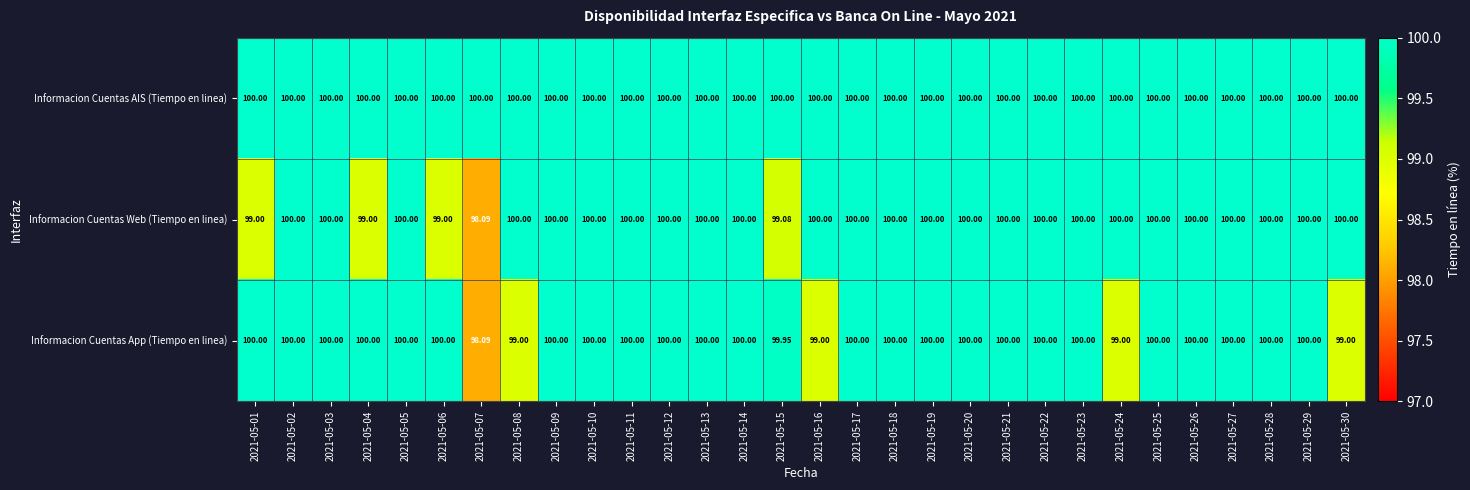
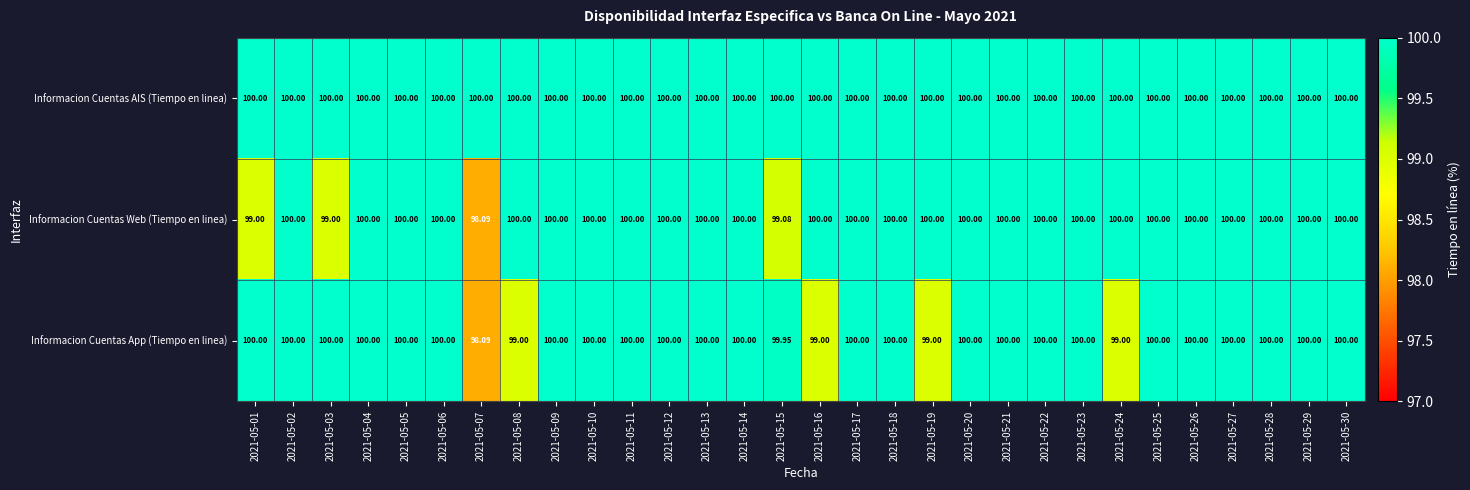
  {
    "Informacion Cuentas AIS (Tiempo en linea)": {
      "2021-05-01": 100.00,
      "2021-05-02": 100.00,
      "2021-05-03": 100.00,
      "2021-05-04": 100.00,
      "2021-05-05": 100.00,
      "2021-05-06": 100.00,
      "2021-05-07": 100.00,
      "2021-05-08": 100.00,
      "2021-05-09": 100.00,
      "2021-05-10": 100.00,
      "2021-05-11": 100.00,
      "2021-05-12": 100.00,
      "2021-05-13": 100.00,
      "2021-05-14": 100.00,
      "2021-05-15": 100.00,
      "2021-05-16": 100.00,
      "2021-05-17": 100.00,
      "2021-05-18": 100.00,
      "2021-05-19": 100.00,
      "2021-05-20": 100.00,
      "2021-05-21": 100.00,
      "2021-05-22": 100.00,
      "2021-05-23": 100.00,
      "2021-05-24": 100.00,
      "2021-05-25": 100.00,
      "2021-05-26": 100.00,
      "2021-05-27": 100.00,
      "2021-05-28": 100.00,
      "2021-05-29": 100.00,
      "2021-05-30": 100.00
    },
    "Informacion Cuentas Web (Tiempo en linea)": {
      "2021-05-01": 99.00,
      "2021-05-02": 100.00,
-     "2021-05-03": 100.00,
-     "2021-05-04": 99.00,
+     "2021-05-03": 99.00,
+     "2021-05-04": 100.00,
      "2021-05-05": 100.00,
-     "2021-05-06": 99.00,
+     "2021-05-06": 100.00,
      "2021-05-07": 98.09,
      "2021-05-08": 100.00,
      "2021-05-09": 100.00,
      "2021-05-10": 100.00,
      "2021-05-11": 100.00,
      "2021-05-12": 100.00,
      "2021-05-13": 100.00,
      "2021-05-14": 100.00,
      "2021-05-15": 99.08,
      "2021-05-16": 100.00,
      "2021-05-17": 100.00,
      "2021-05-18": 100.00,
      "2021-05-19": 100.00,
      "2021-05-20": 100.00,
      "2021-05-21": 100.00,
      "2021-05-22": 100.00,
      "2021-05-23": 100.00,
      "2021-05-24": 100.00,
      "2021-05-25": 100.00,
      "2021-05-26": 100.00,
      "2021-05-27": 100.00,
      "2021-05-28": 100.00,
      "2021-05-29": 100.00,
      "2021-05-30": 100.00
    },
    "Informacion Cuentas App (Tiempo en linea)": {
      "2021-05-01": 100.00,
      "2021-05-02": 100.00,
      "2021-05-03": 100.00,
      "2021-05-04": 100.00,
      "2021-05-05": 100.00,
      "2021-05-06": 100.00,
      "2021-05-07": 98.09,
      "2021-05-08": 99.00,
      "2021-05-09": 100.00,
      "2021-05-10": 100.00,
      "2021-05-11": 100.00,
      "2021-05-12": 100.00,
      "2021-05-13": 100.00,
      "2021-05-14": 100.00,
      "2021-05-15": 99.95,
      "2021-05-16": 99.00,
      "2021-05-17": 100.00,
      "2021-05-18": 100.00,
-     "2021-05-19": 100.00,
+     "2021-05-19": 99.00,
      "2021-05-20": 100.00,
      "2021-05-21": 100.00,
      "2021-05-22": 100.00,
      "2021-05-23": 100.00,
      "2021-05-24": 99.00,
      "2021-05-25": 100.00,
      "2021-05-26": 100.00,
      "2021-05-27": 100.00,
      "2021-05-28": 100.00,
      "2021-05-29": 100.00,
-     "2021-05-30": 99.00
+     "2021-05-30": 100.00
    }
  }
